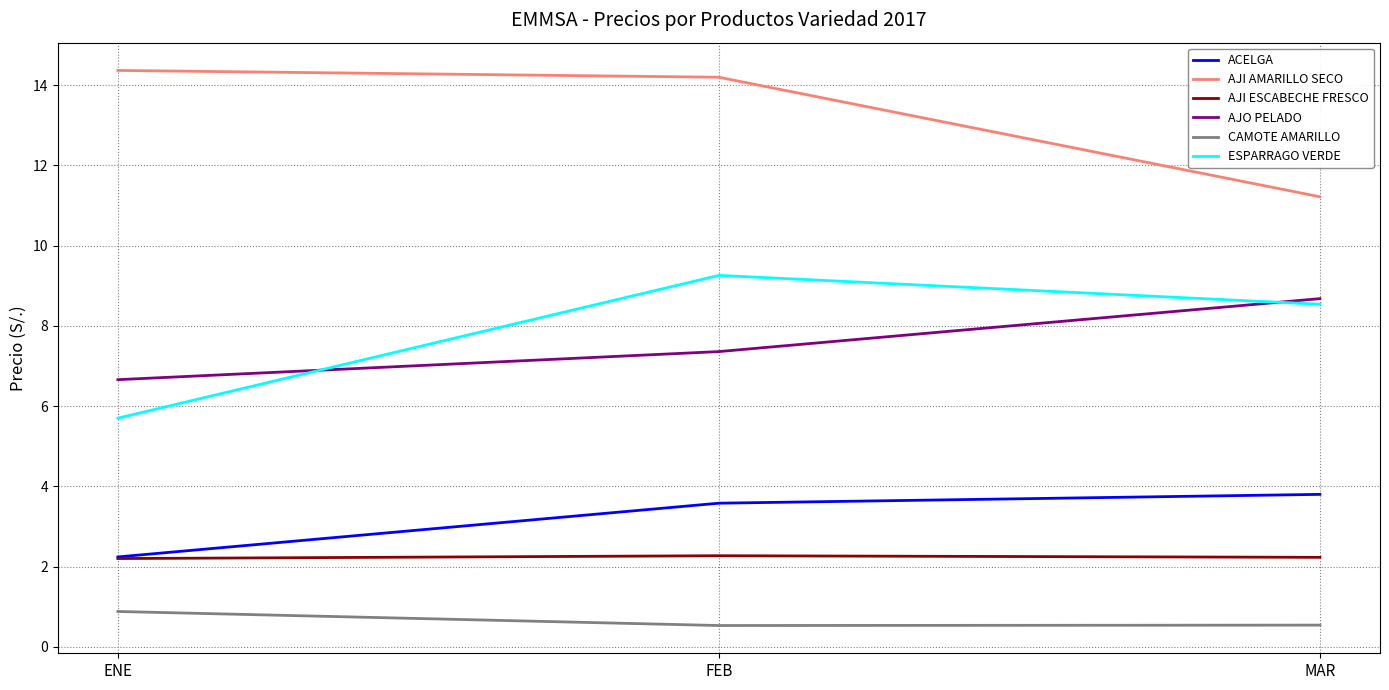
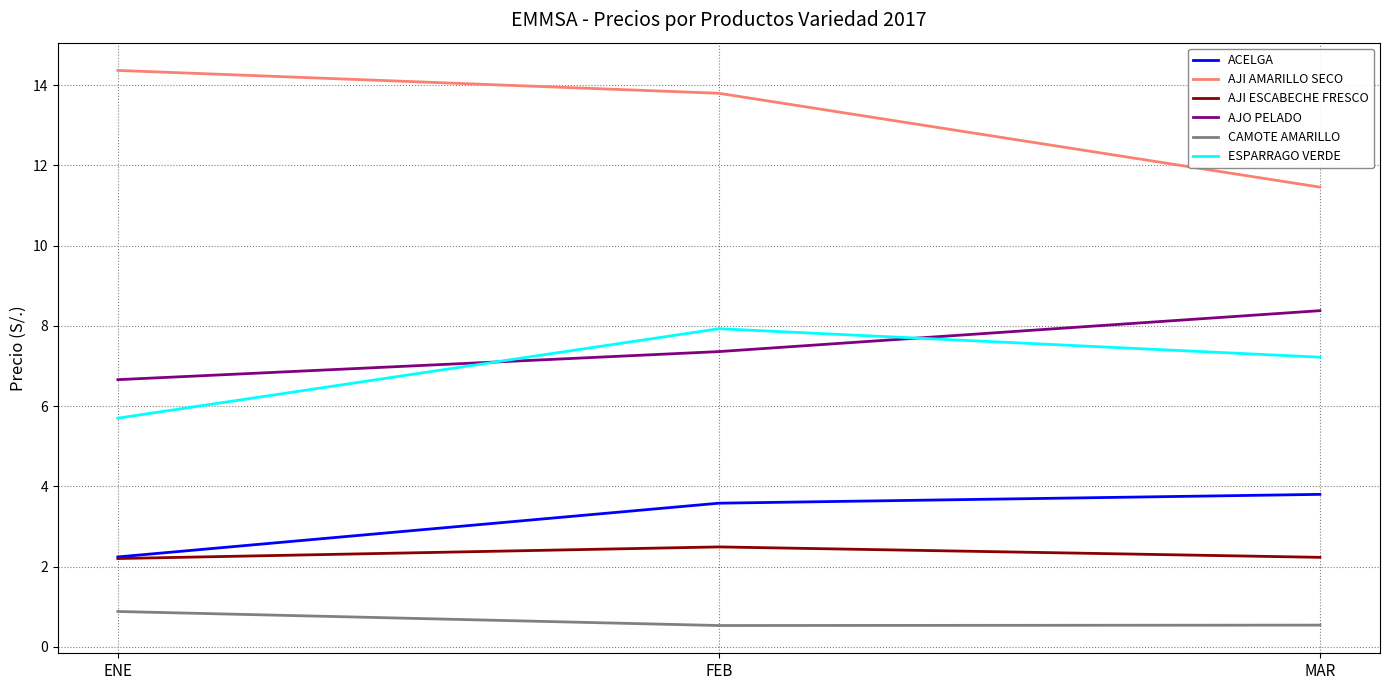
  {
    "ACELGA": {
      "FEB": 3.6,
      "MAR": 3.8
    },
    "AJI AMARILLO SECO": {
      "ENE": 14.4,
-     "FEB": 14.2,
-     "MAR": 11.2
+     "FEB": 13.8,
+     "MAR": 11.5
    },
    "AJI ESCABECHE FRESCO": {
-     "FEB": 2.3,
+     "FEB": 2.5,
      "MAR": 2.2
    },
    "AJO PELADO": {
      "ENE": 6.7,
      "FEB": 7.4,
-     "MAR": 8.7
+     "MAR": 8.4
    },
    "CAMOTE AMARILLO": {
      "ENE": 0.9,
      "FEB": 0.5,
      "MAR": 0.5
    },
    "ESPARRAGO VERDE": {
      "ENE": 5.7,
-     "FEB": 9.3,
-     "MAR": 8.5
+     "FEB": 7.9,
+     "MAR": 7.2
    }
  }
